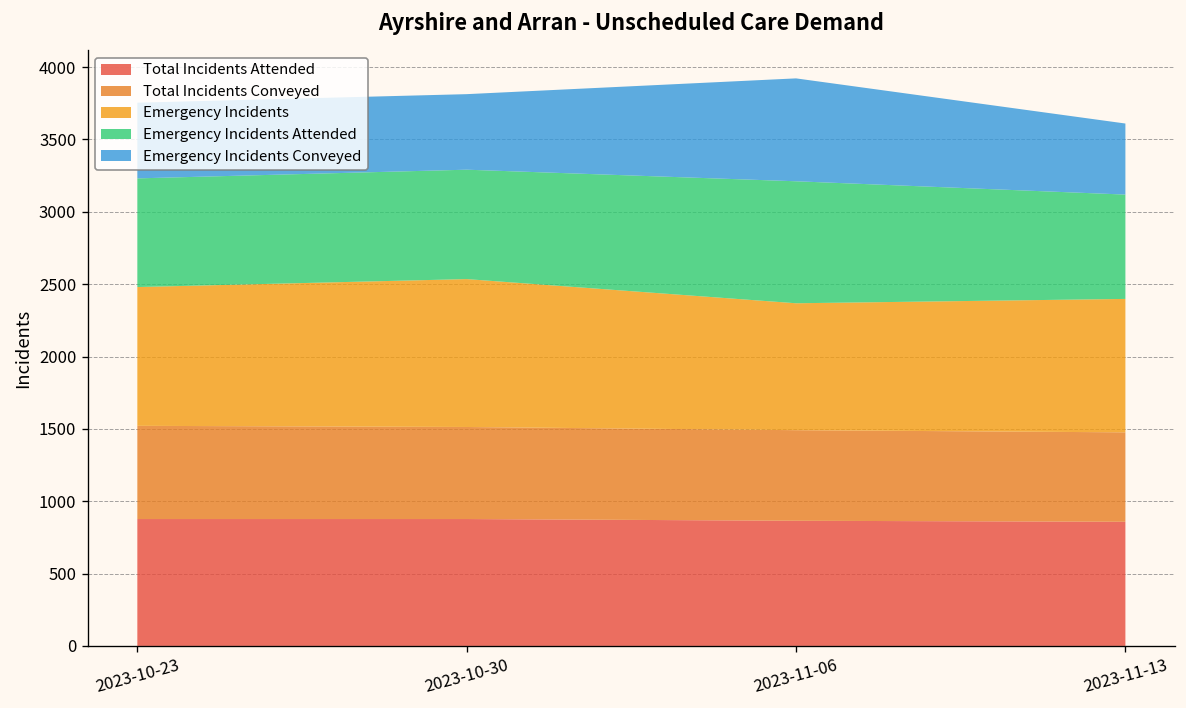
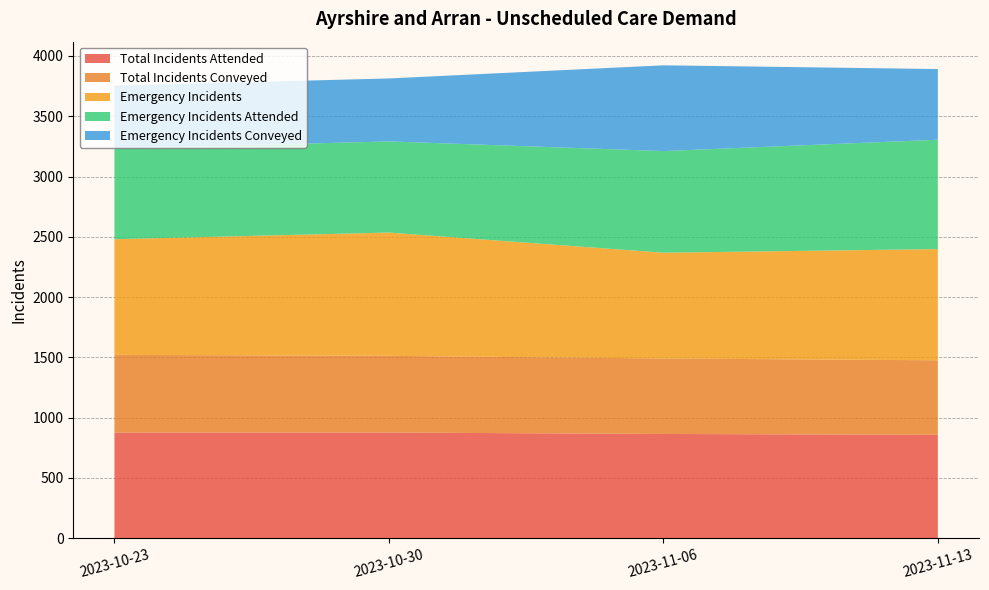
  {
    "Emergency Incidents Attended": {
      "2023-10-23": 750,
      "2023-10-30": 760,
      "2023-11-06": 840,
-     "2023-11-13": 720
+     "2023-11-13": 910
    },
    "Emergency Incidents Conveyed": {
      "2023-10-30": 520,
      "2023-11-06": 710,
-     "2023-11-13": 490
+     "2023-11-13": 590
    }
  }
